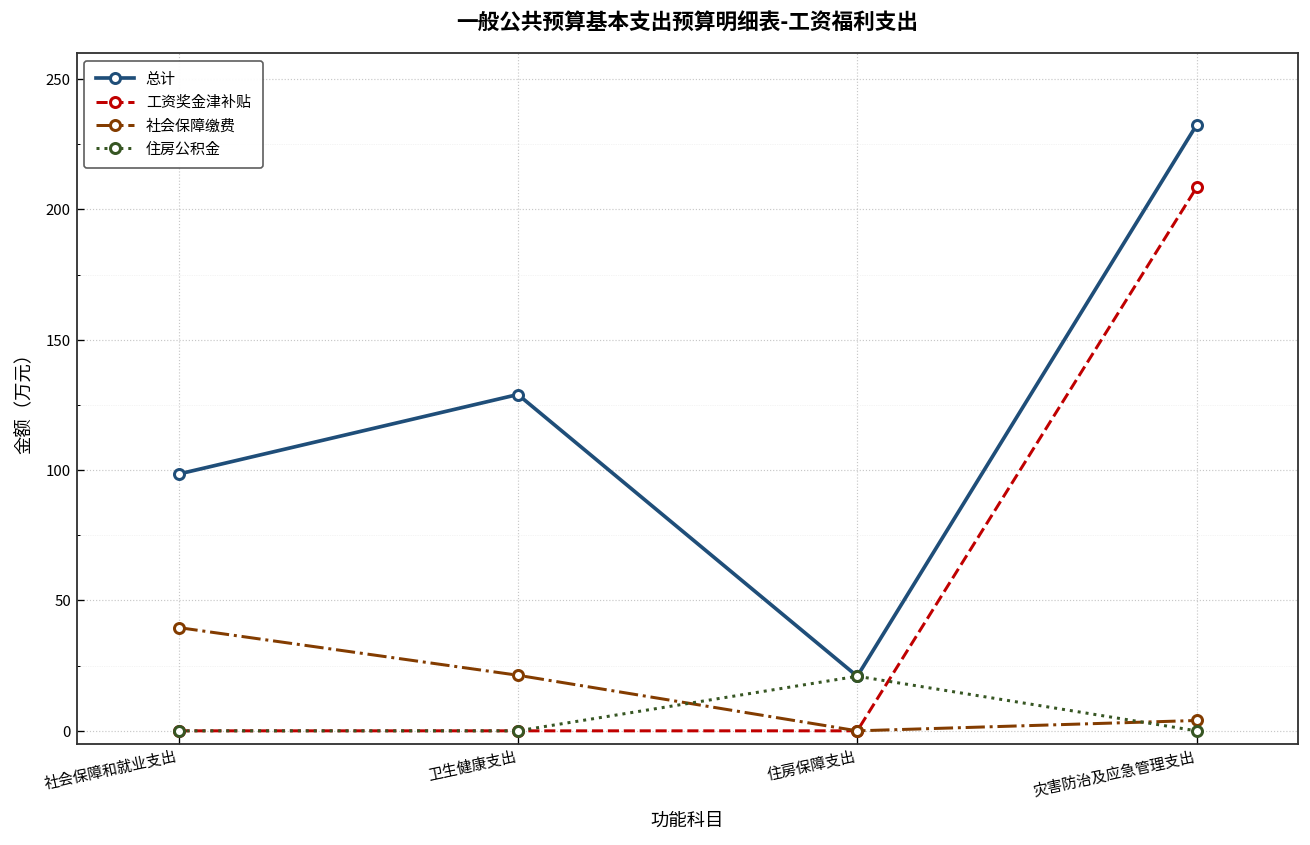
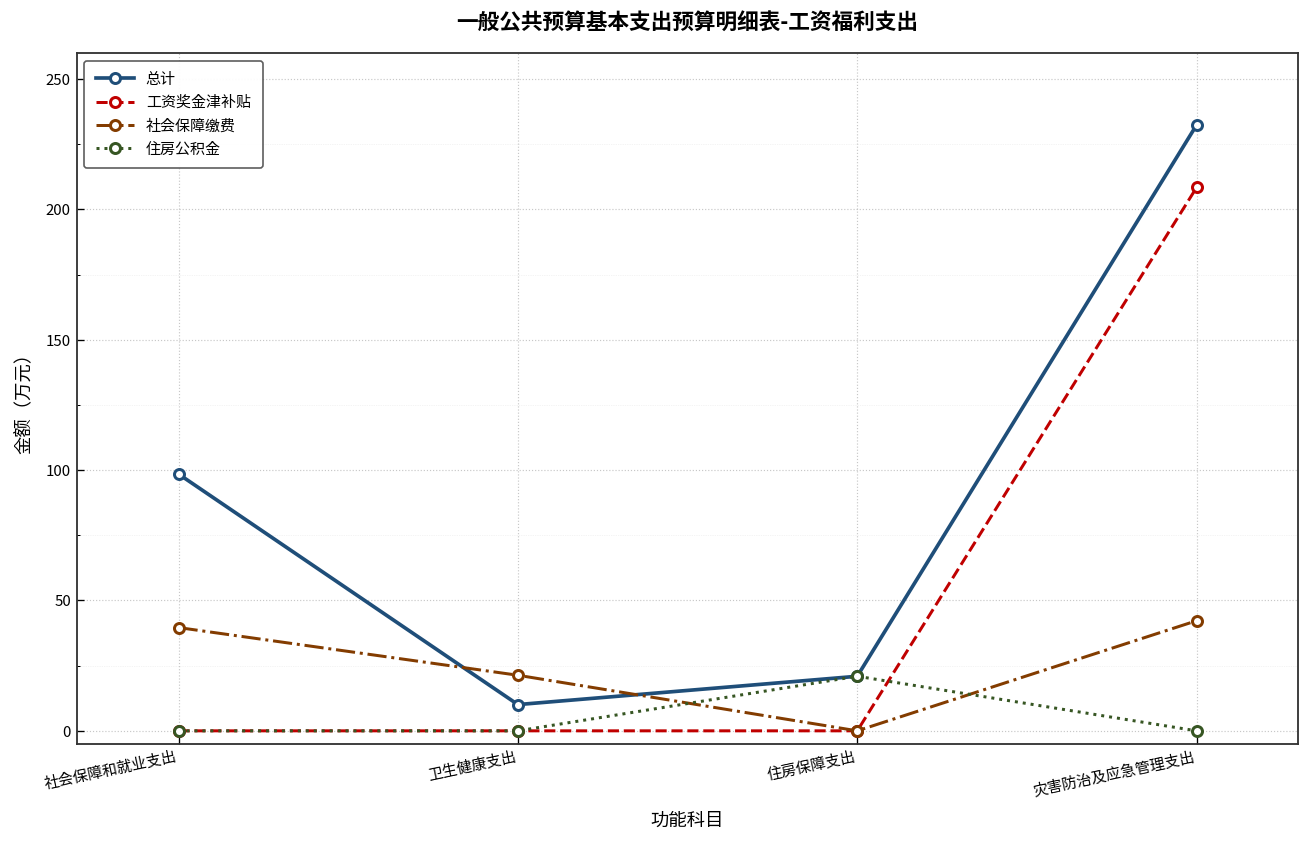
  {
    "总计": {
      "社会保障和就业支出": 98,
-     "卫生健康支出": 129,
+     "卫生健康支出": 10,
      "灾害防治及应急管理支出": 232
    },
    "工资奖金津补贴": {
      "灾害防治及应急管理支出": 208
    },
    "社会保障缴费": {
      "社会保障和就业支出": 40,
      "卫生健康支出": 21,
-     "灾害防治及应急管理支出": 4
+     "灾害防治及应急管理支出": 42
    },
    "住房公积金": {
      "灾害防治及应急管理支出": 0
    }
  }
